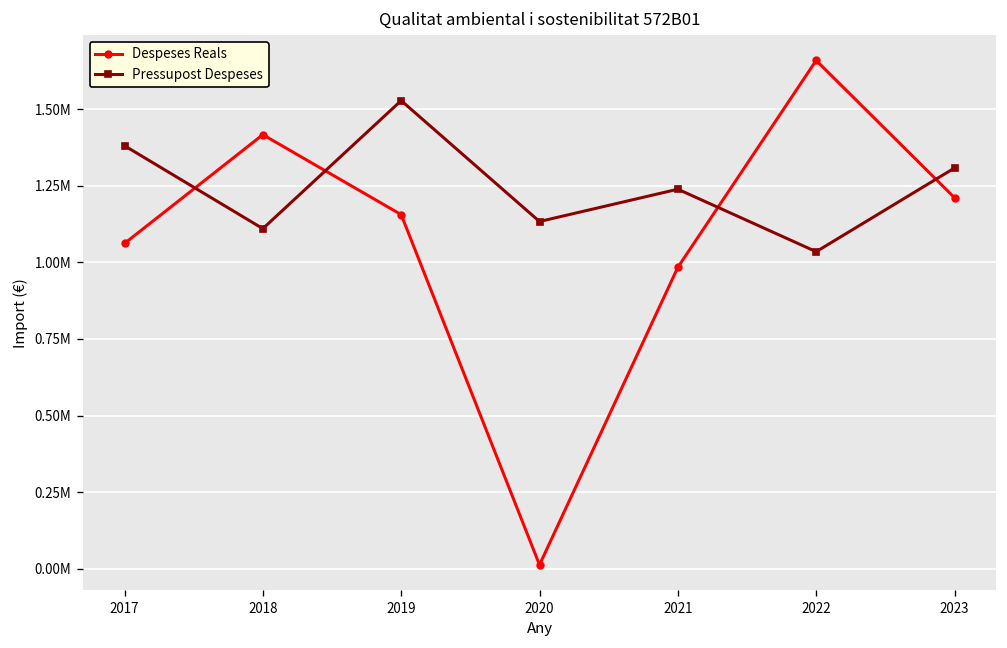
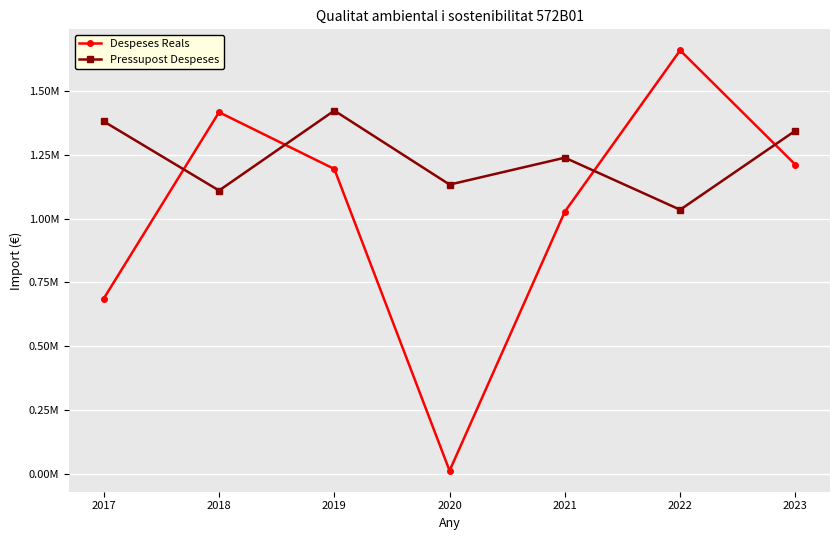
  {
    "Despeses Reals": {
-     "2017": 1060000,
+     "2017": 690000,
      "2018": 1420000,
-     "2019": 1160000,
+     "2019": 1190000,
      "2020": 10000,
-     "2021": 980000,
+     "2021": 1030000,
      "2022": 1660000,
      "2023": 1210000
    },
    "Pressupost Despeses": {
      "2017": 1380000,
      "2018": 1110000,
-     "2019": 1530000,
+     "2019": 1420000,
      "2020": 1130000,
      "2021": 1240000,
      "2022": 1030000,
-     "2023": 1310000
+     "2023": 1340000
    }
  }
